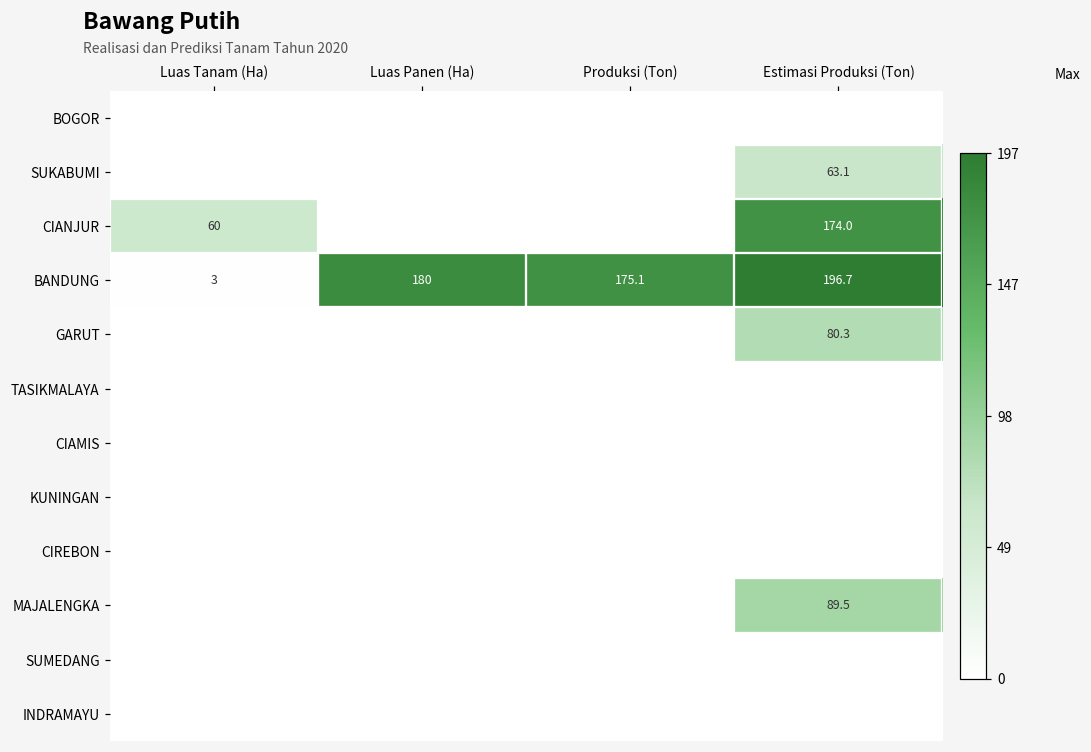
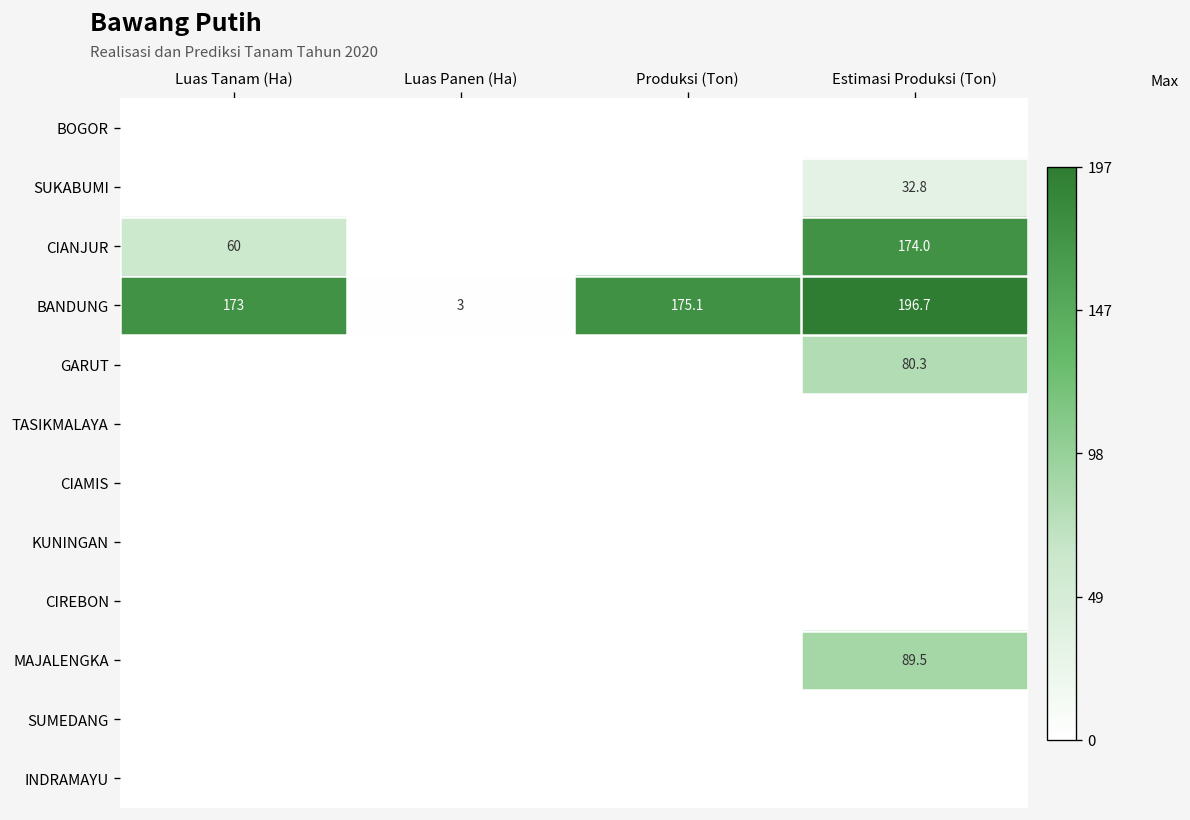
  {
    "SUKABUMI": {
-     "Estimasi Produksi (Ton)": 63.1
+     "Estimasi Produksi (Ton)": 32.8
    },
    "CIANJUR": {
      "Luas Tanam (Ha)": 60,
      "Estimasi Produksi (Ton)": 174.0
    },
    "BANDUNG": {
-     "Luas Tanam (Ha)": 3,
-     "Luas Panen (Ha)": 180,
+     "Luas Tanam (Ha)": 173,
+     "Luas Panen (Ha)": 3,
      "Produksi (Ton)": 175.1,
      "Estimasi Produksi (Ton)": 196.7
    },
    "GARUT": {
      "Estimasi Produksi (Ton)": 80.3
    },
    "MAJALENGKA": {
      "Estimasi Produksi (Ton)": 89.5
    }
  }
